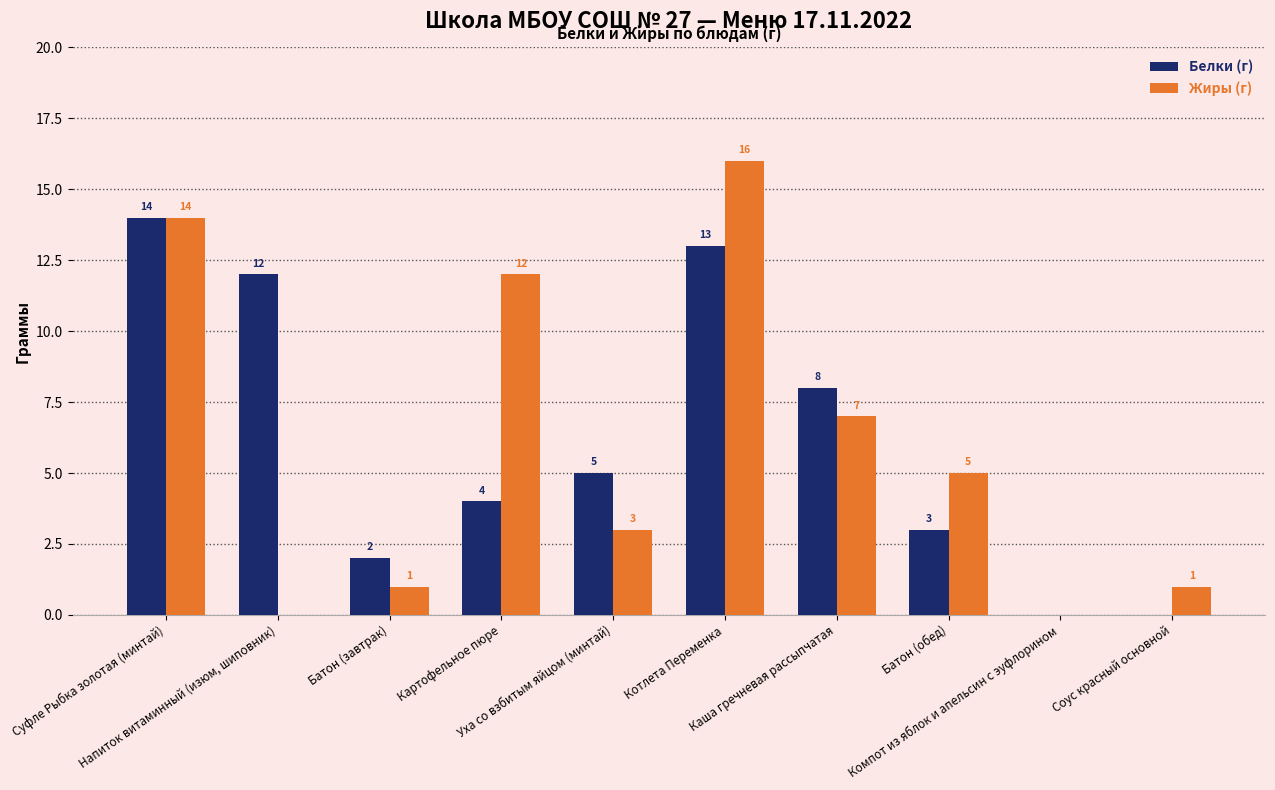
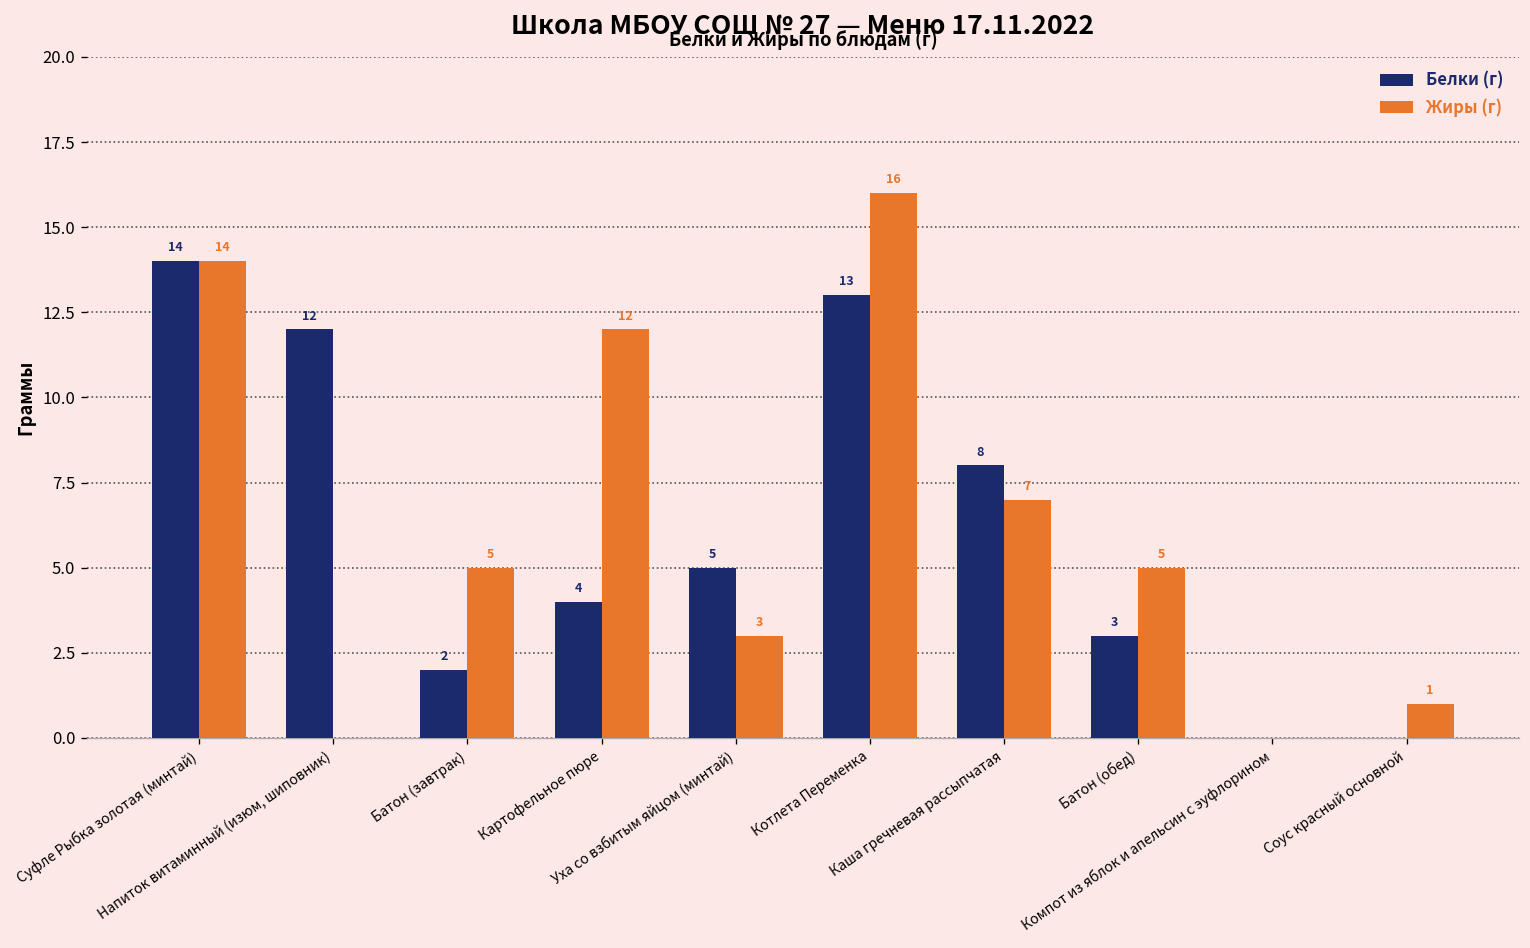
  {
    "Белки (г)": {
      "Суфле Рыбка золотая (минтай)": 14,
      "Напиток витаминный (изюм, шиповник)": 12,
      "Батон (завтрак)": 2,
      "Картофельное пюре": 4,
      "Уха со взбитым яйцом (минтай)": 5,
      "Котлета Переменка": 13,
      "Каша гречневая рассыпчатая": 8,
      "Батон (обед)": 3
    },
    "Жиры (г)": {
      "Суфле Рыбка золотая (минтай)": 14,
-     "Батон (завтрак)": 1,
+     "Батон (завтрак)": 5,
      "Картофельное пюре": 12,
      "Уха со взбитым яйцом (минтай)": 3,
      "Котлета Переменка": 16,
      "Каша гречневая рассыпчатая": 7,
      "Батон (обед)": 5,
      "Соус красный основной": 1
    }
  }
